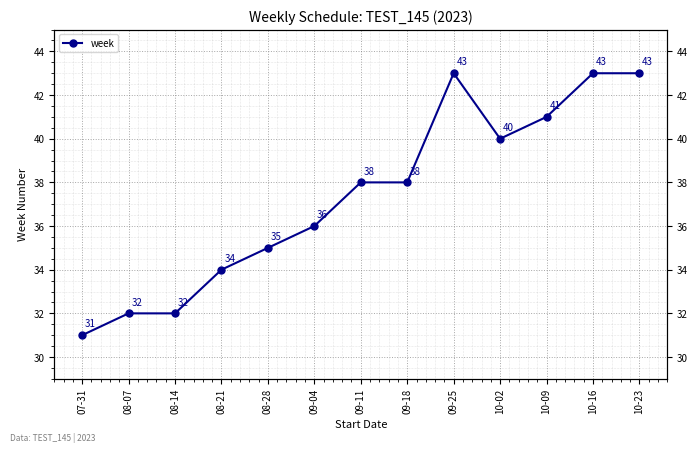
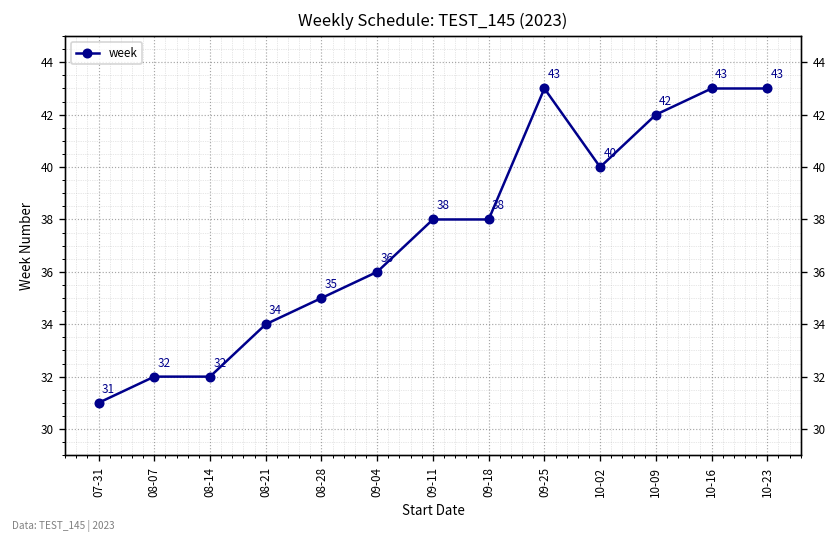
  {
    "07-31": 31,
    "08-07": 32,
    "08-14": 32,
    "08-21": 34,
    "08-28": 35,
    "09-04": 36,
    "09-11": 38,
    "09-18": 38,
    "09-25": 43,
    "10-02": 40,
-   "10-09": 41,
+   "10-09": 42,
    "10-16": 43,
    "10-23": 43
  }
